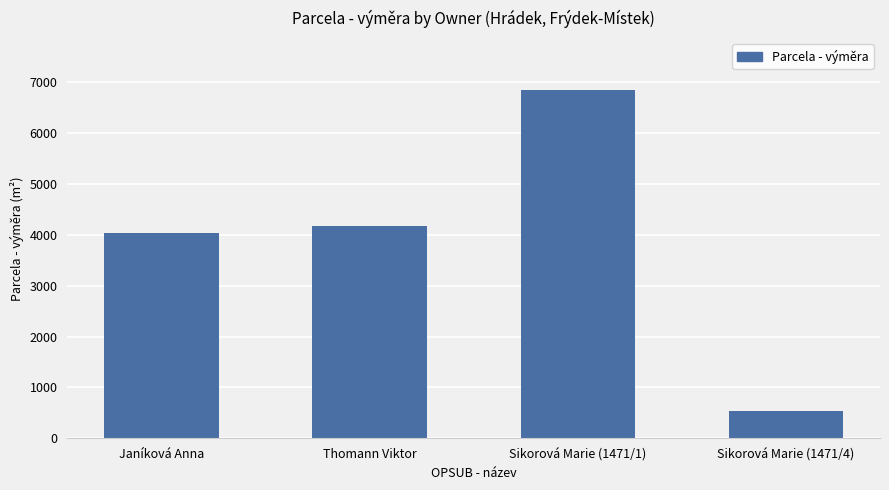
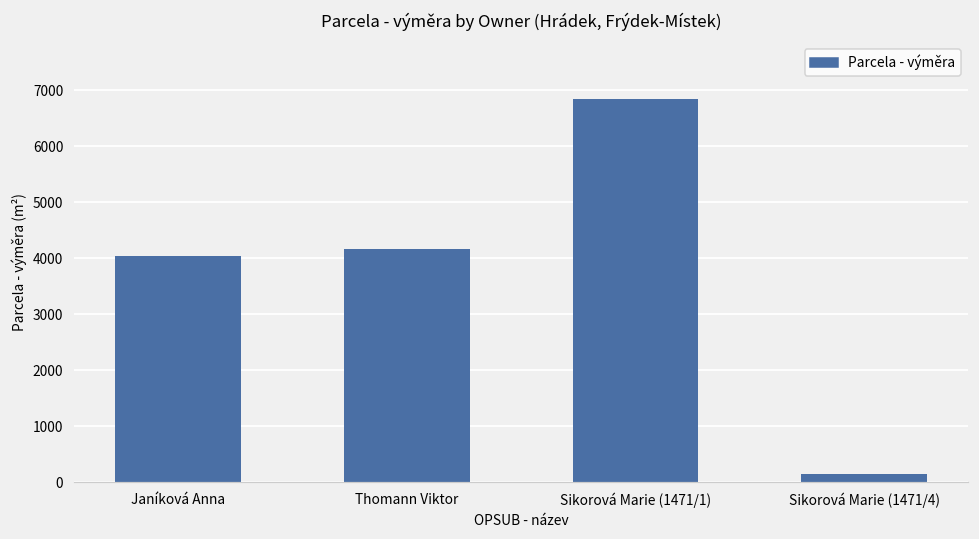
  {
    "Janíková Anna": 4000,
    "Thomann Viktor": 4200,
    "Sikorová Marie (1471/1)": 6800,
-   "Sikorová Marie (1471/4)": 500
+   "Sikorová Marie (1471/4)": 100
  }
